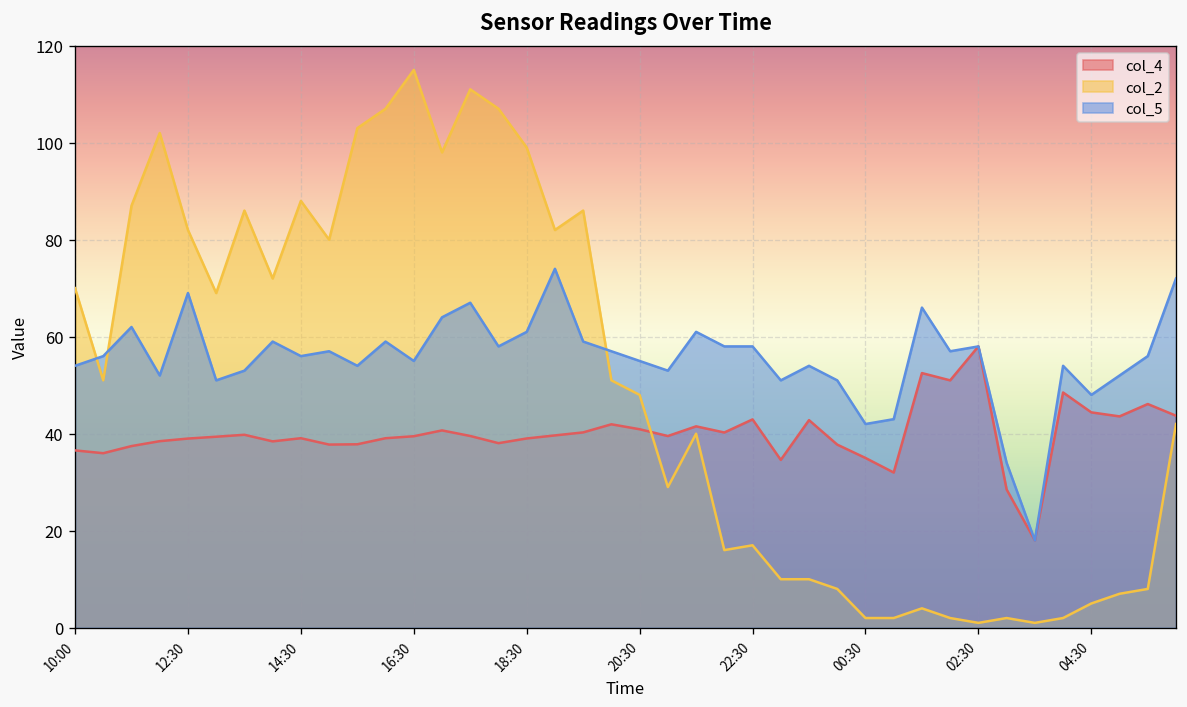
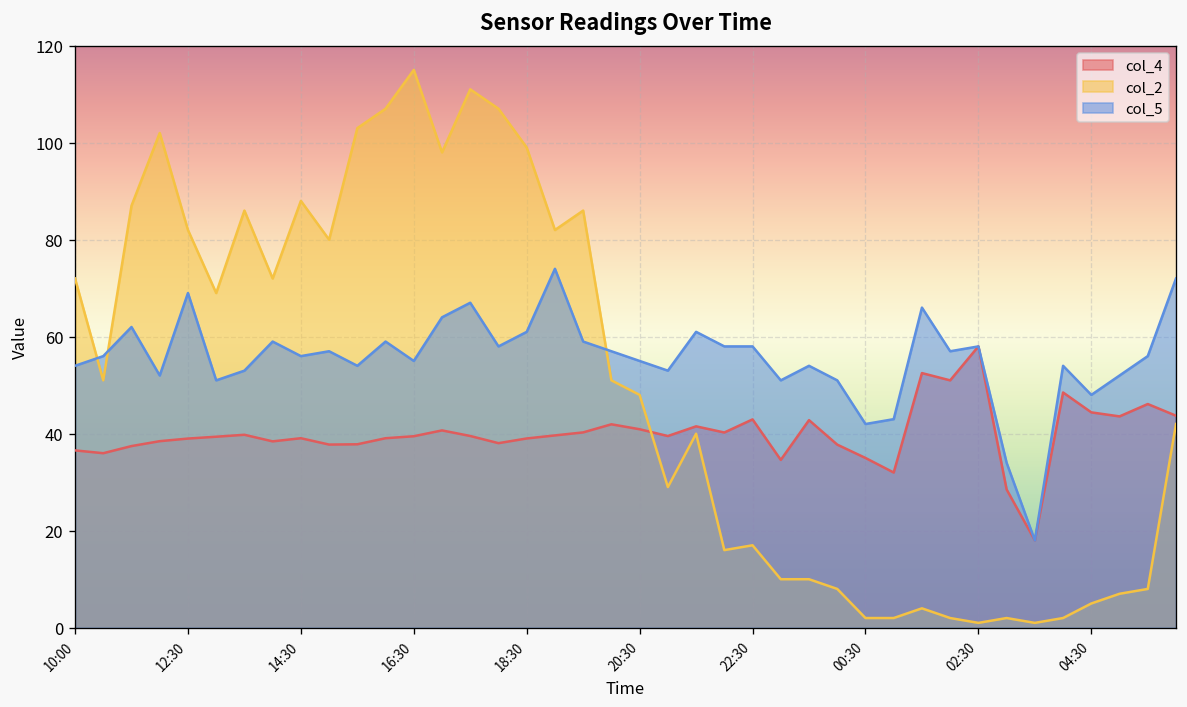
  {
    "col_4": {
      "10:00": 37,
      "12:30": 39,
      "14:30": 39,
      "16:30": 39,
      "18:30": 39,
      "20:30": 41,
      "22:30": 43,
      "00:30": 35,
      "04:30": 44
    },
    "col_2": {
-     "10:00": 70,
+     "10:00": 72,
      "12:30": 82,
      "14:30": 88,
      "16:30": 115,
      "18:30": 99,
      "20:30": 48,
      "22:30": 17,
      "00:30": 2,
      "02:30": 1,
      "04:30": 5
    },
    "col_5": {
      "10:00": 54,
      "12:30": 69,
      "14:30": 56,
      "16:30": 55,
      "18:30": 61,
      "20:30": 55,
      "22:30": 58,
      "00:30": 42,
      "04:30": 48
    }
  }
